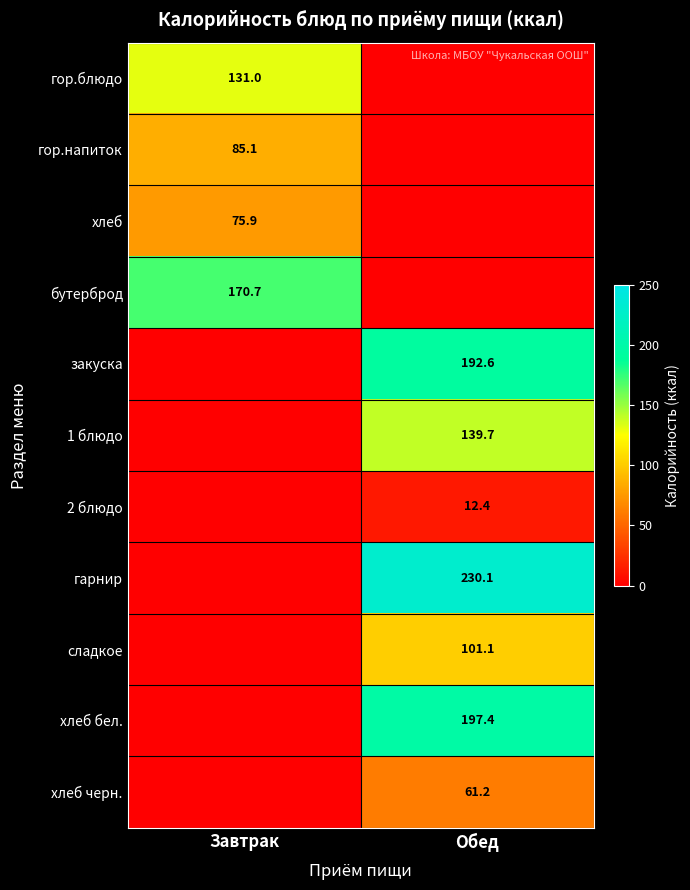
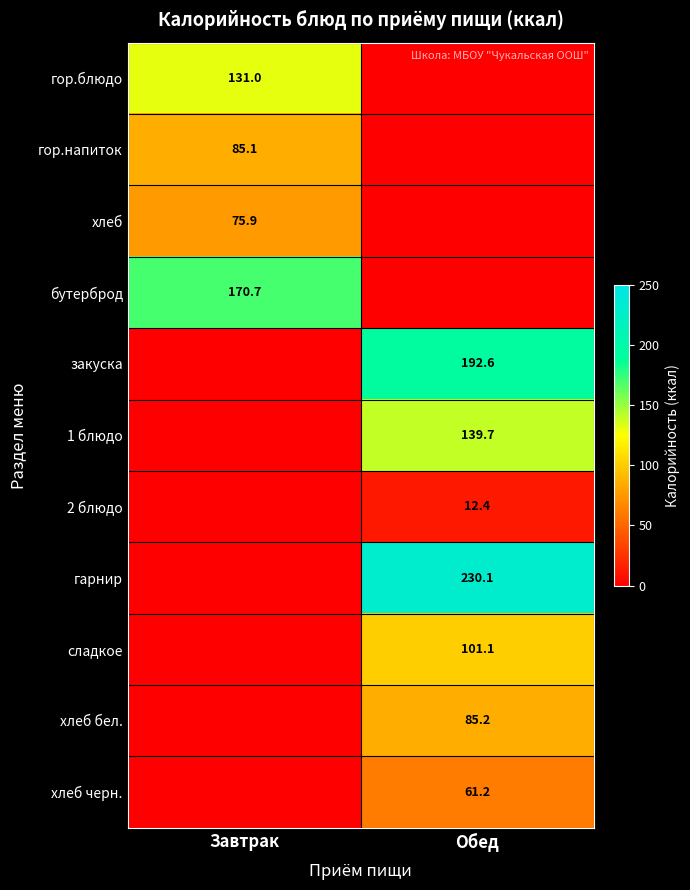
  {
    "гор.блюдо": {
      "Завтрак": 131.0
    },
    "гор.напиток": {
      "Завтрак": 85.1
    },
    "хлеб": {
      "Завтрак": 75.9
    },
    "бутерброд": {
      "Завтрак": 170.7
    },
    "закуска": {
      "Обед": 192.6
    },
    "1 блюдо": {
      "Обед": 139.7
    },
    "2 блюдо": {
      "Обед": 12.4
    },
    "гарнир": {
      "Обед": 230.1
    },
    "сладкое": {
      "Обед": 101.1
    },
    "хлеб бел.": {
-     "Обед": 197.4
+     "Обед": 85.2
    },
    "хлеб черн.": {
      "Обед": 61.2
    }
  }
